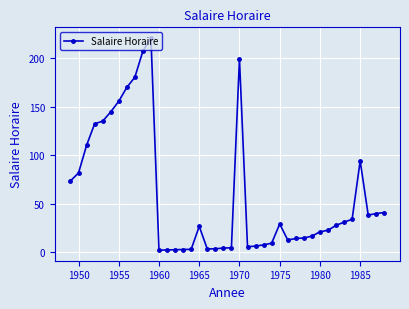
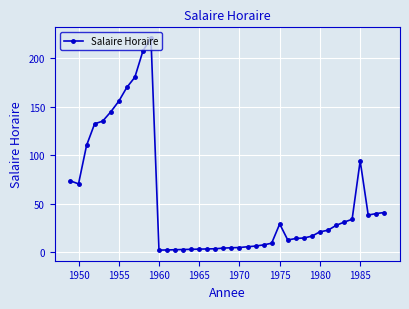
  {
-   "1950": 80,
+   "1950": 70,
    "1955": 160,
    "1960": 0,
-   "1965": 30,
-   "1970": 200,
+   "1965": 0,
+   "1970": 10,
    "1975": 30,
    "1980": 20,
    "1985": 90
  }
